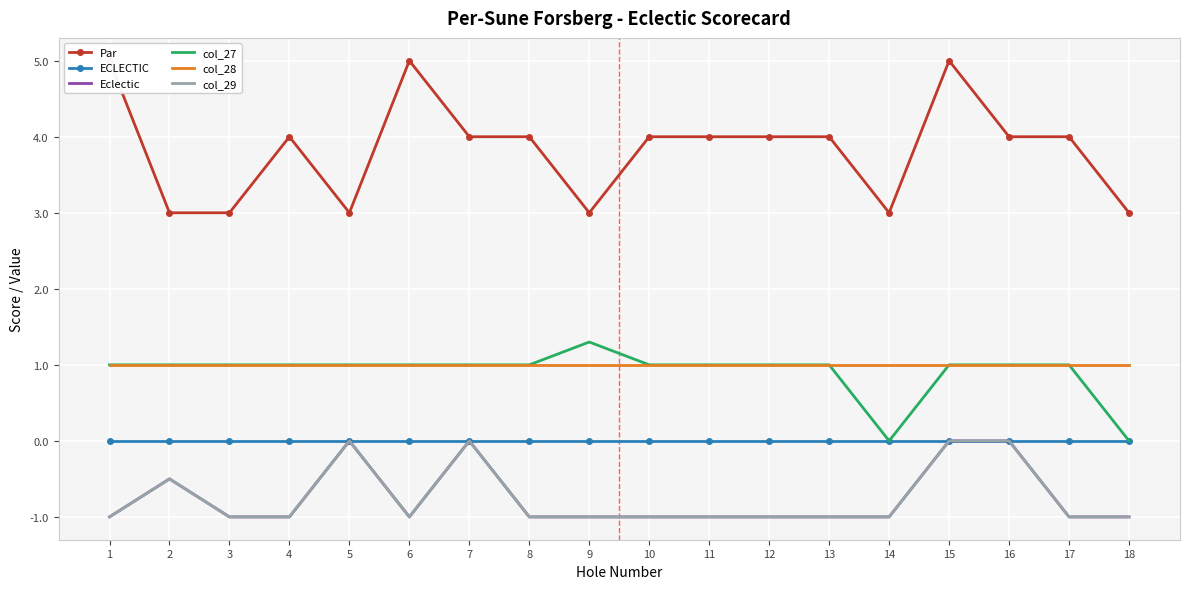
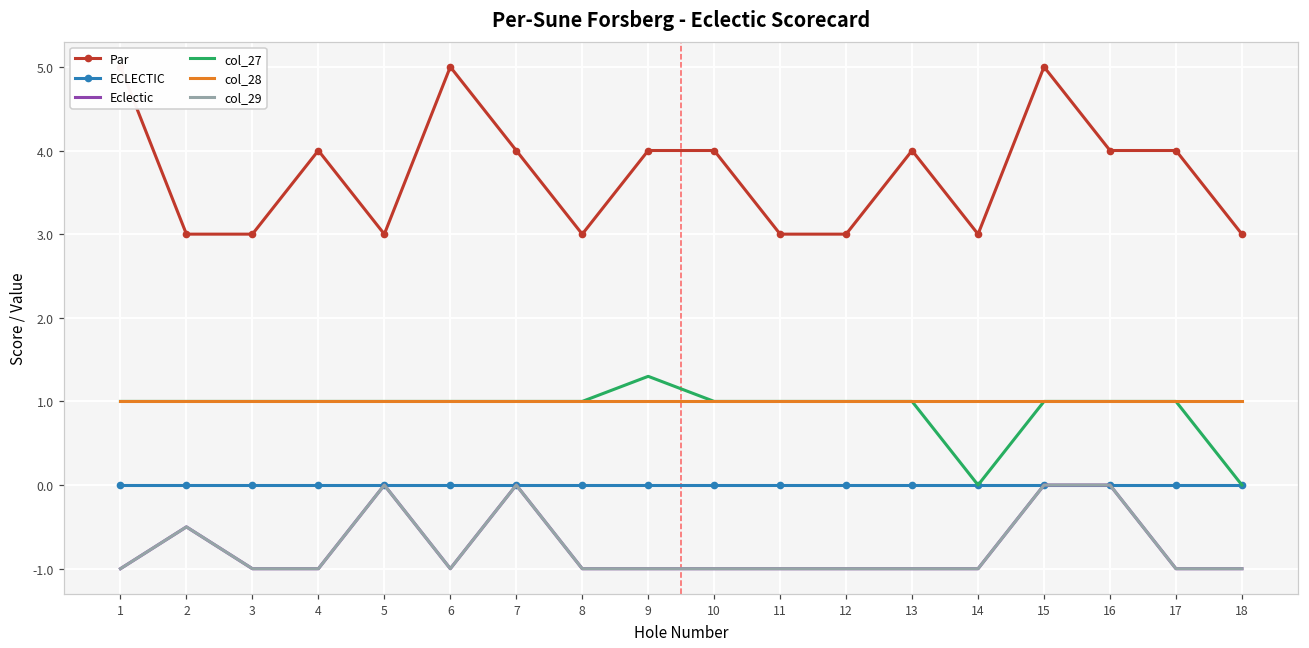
  {
    "Par": {
      "2": 3,
      "3": 3,
      "4": 4,
      "5": 3,
      "6": 5,
      "7": 4,
-     "8": 4,
-     "9": 3,
+     "8": 3,
+     "9": 4,
      "10": 4,
-     "11": 4,
-     "12": 4,
+     "11": 3,
+     "12": 3,
      "13": 4,
      "14": 3,
      "15": 5,
      "16": 4,
      "17": 4,
      "18": 3
    },
    "ECLECTIC": {
      "1": 0,
      "2": 0,
      "3": 0,
      "4": 0,
      "6": 0,
      "8": 0,
      "9": 0,
      "10": 0,
      "11": 0,
      "12": 0,
      "13": 0,
      "17": 0
    },
    "col_29": {
      "1": -1,
      "2": -0.5,
      "3": -1,
      "4": -1,
      "6": -1,
      "8": -1,
      "9": -1,
      "10": -1,
      "11": -1,
      "12": -1,
      "13": -1,
      "14": -1,
      "17": -1,
      "18": -1
    },
    "col_27": {
      "9": 1.3
    },
    "col_28": {
      "9": 1,
      "14": 1,
      "18": 1
    }
  }
